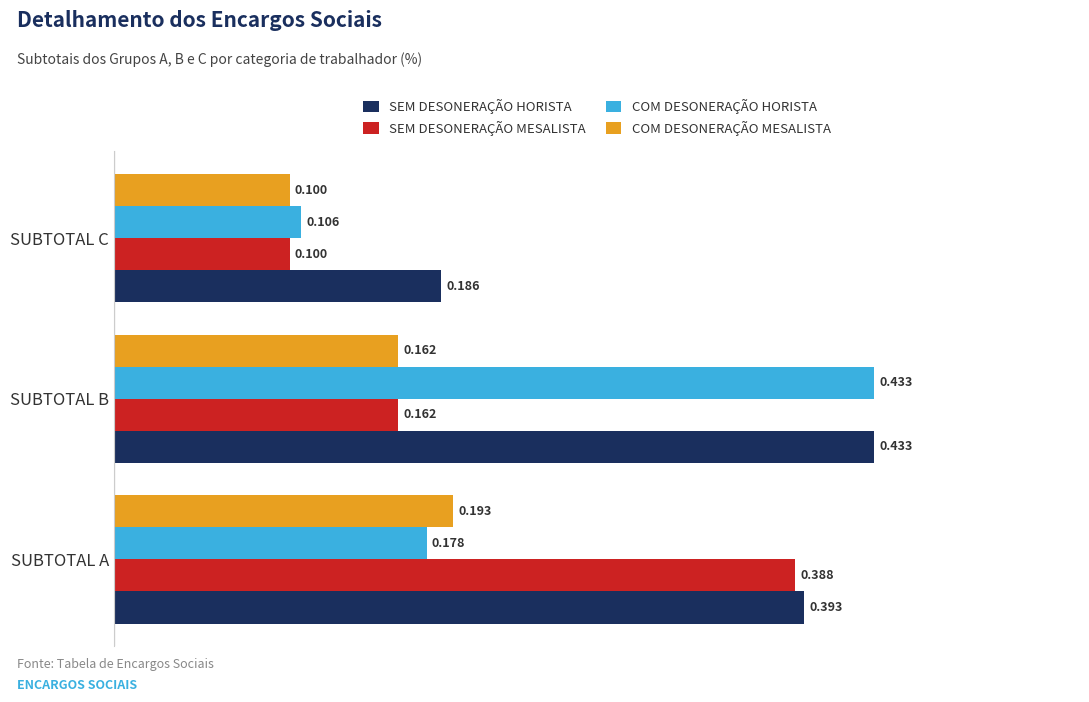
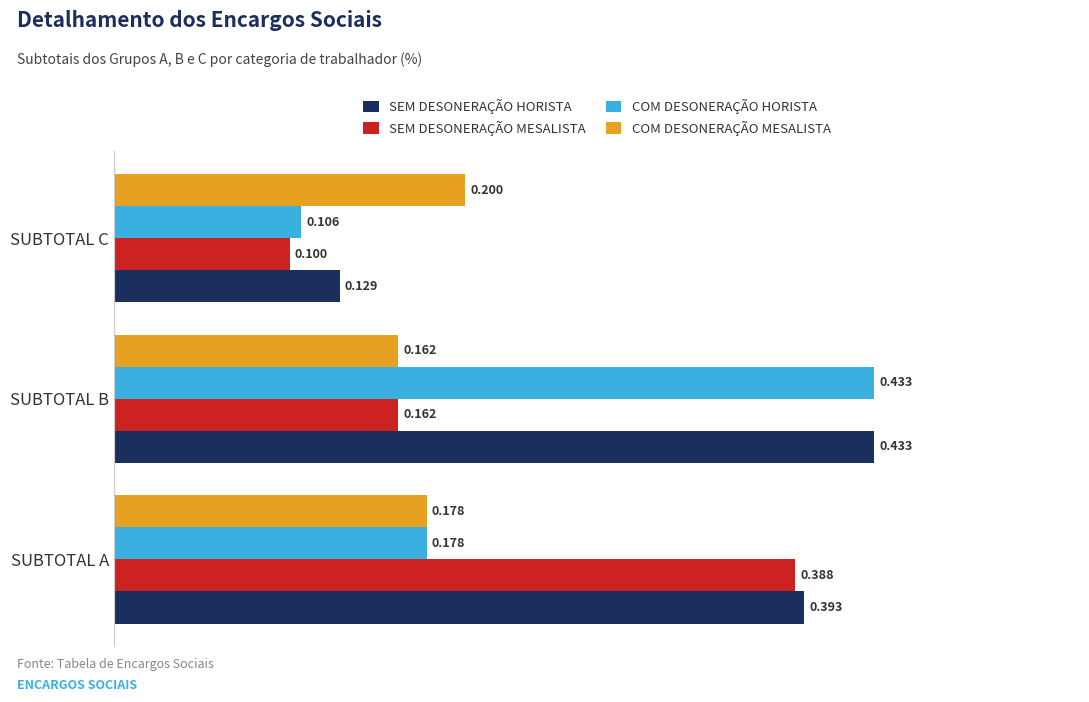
  {
    "SEM DESONERAÇÃO HORISTA": {
-     "SUBTOTAL C": 0.186,
+     "SUBTOTAL C": 0.129,
      "SUBTOTAL B": 0.433,
      "SUBTOTAL A": 0.393
    },
    "SEM DESONERAÇÃO MESALISTA": {
      "SUBTOTAL C": 0.100,
      "SUBTOTAL B": 0.162,
      "SUBTOTAL A": 0.388
    },
    "COM DESONERAÇÃO HORISTA": {
      "SUBTOTAL C": 0.106,
      "SUBTOTAL B": 0.433,
      "SUBTOTAL A": 0.178
    },
    "COM DESONERAÇÃO MESALISTA": {
-     "SUBTOTAL C": 0.100,
+     "SUBTOTAL C": 0.200,
      "SUBTOTAL B": 0.162,
-     "SUBTOTAL A": 0.193
+     "SUBTOTAL A": 0.178
    }
  }
